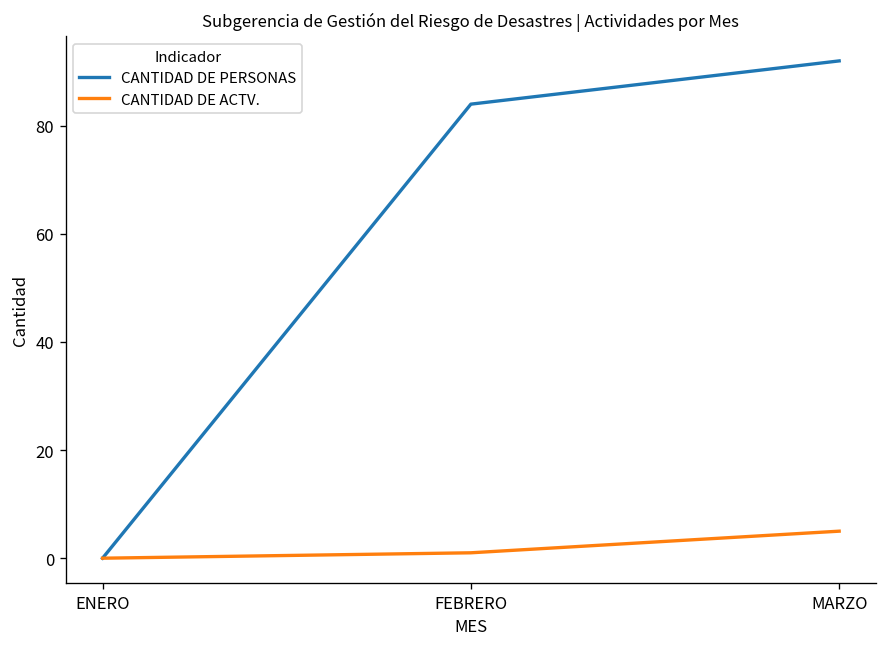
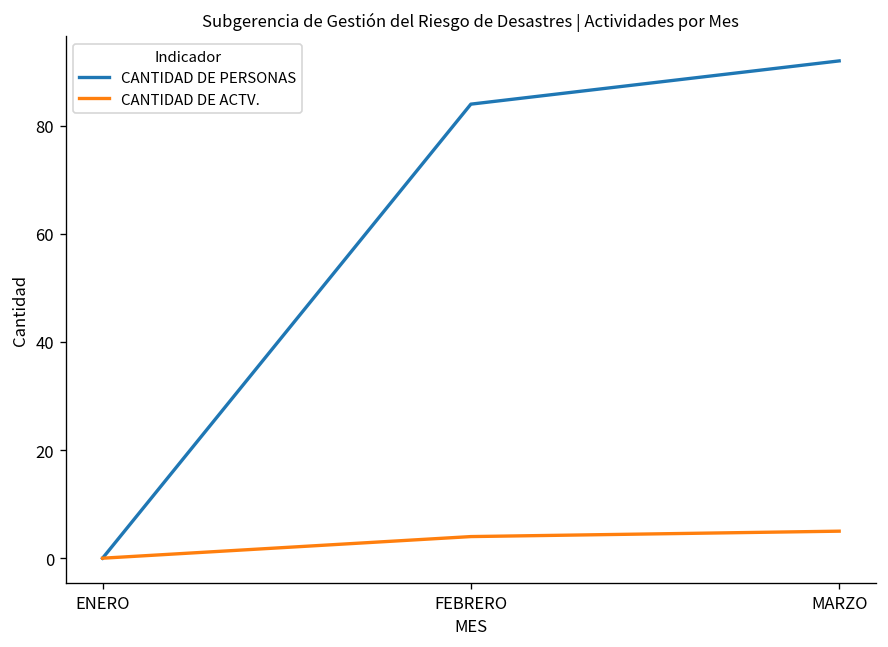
  {
    "CANTIDAD DE PERSONAS": {
      "FEBRERO": 84,
      "MARZO": 92
    },
    "CANTIDAD DE ACTV.": {
-     "FEBRERO": 1,
+     "FEBRERO": 4,
      "MARZO": 5
    }
  }
